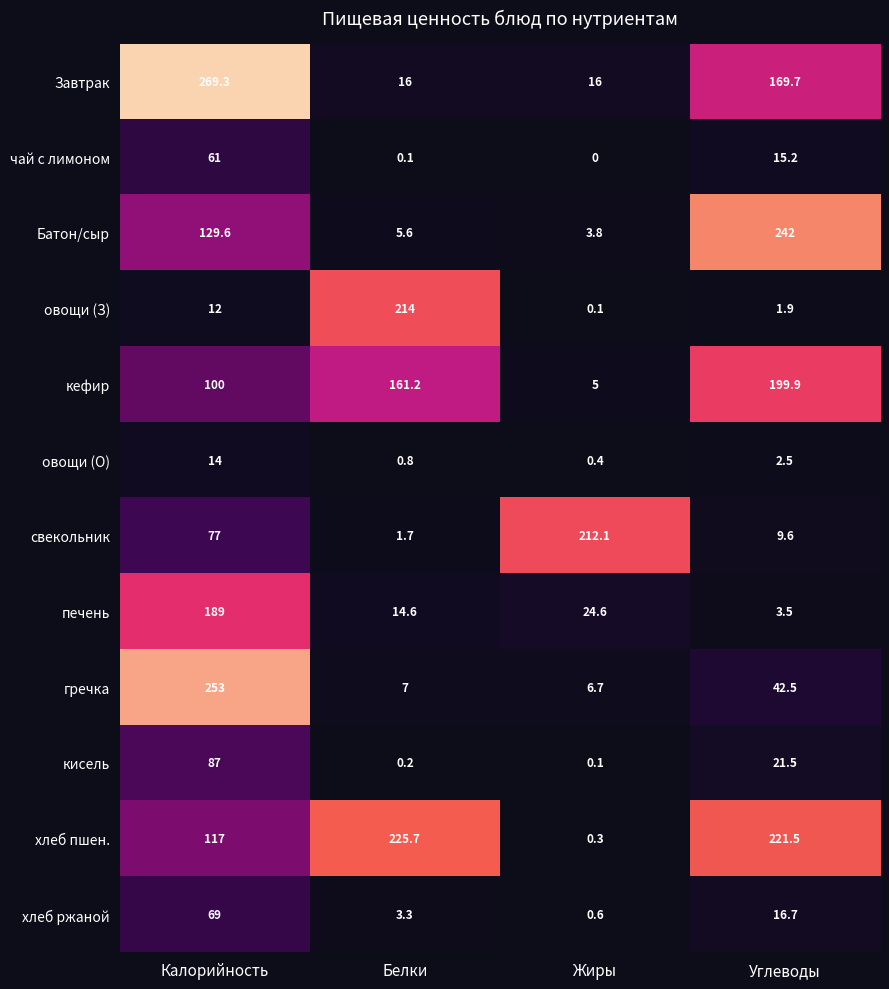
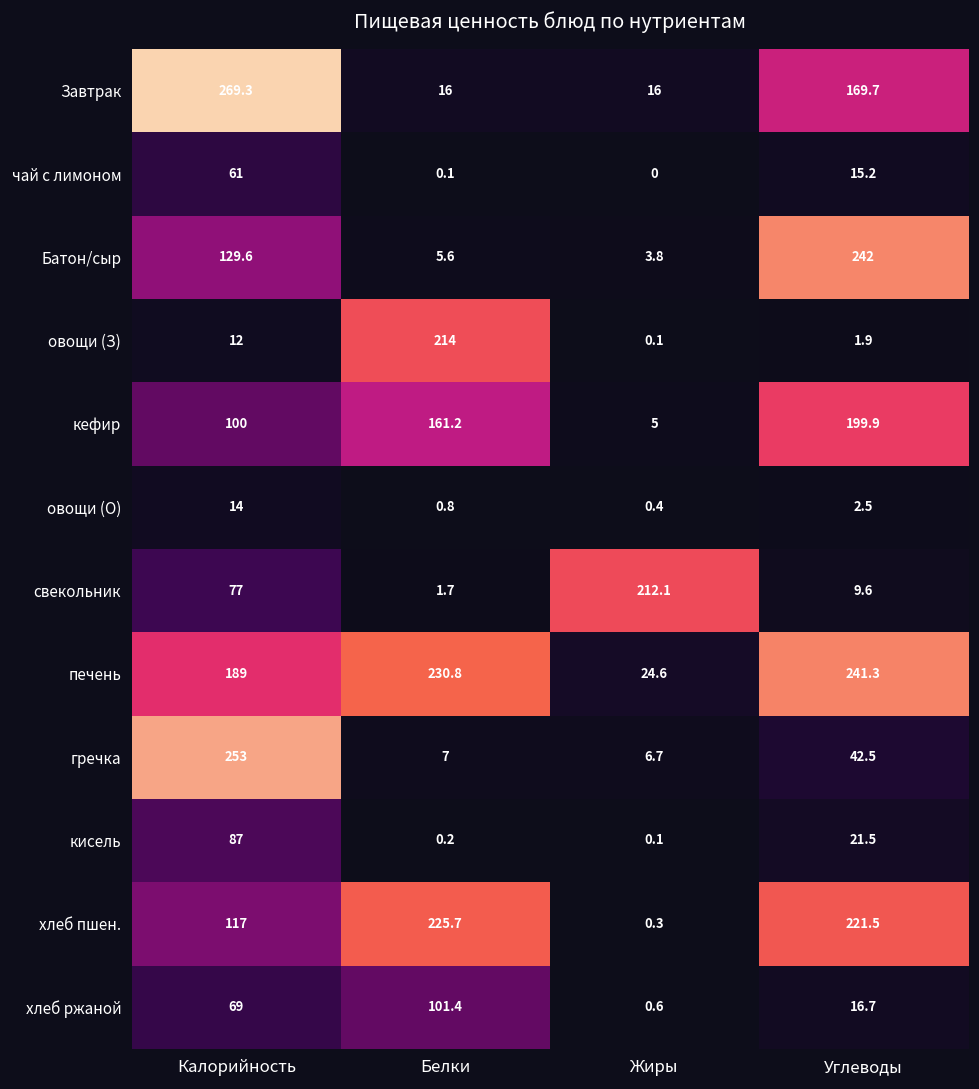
  {
    "Завтрак": {
      "Калорийность": 269.3,
      "Белки": 16,
      "Жиры": 16,
      "Углеводы": 169.7
    },
    "чай с лимоном": {
      "Калорийность": 61,
      "Белки": 0.1,
      "Жиры": 0,
      "Углеводы": 15.2
    },
    "Батон/сыр": {
      "Калорийность": 129.6,
      "Белки": 5.6,
      "Жиры": 3.8,
      "Углеводы": 242
    },
    "овощи (З)": {
      "Калорийность": 12,
      "Белки": 214,
      "Жиры": 0.1,
      "Углеводы": 1.9
    },
    "кефир": {
      "Калорийность": 100,
      "Белки": 161.2,
      "Жиры": 5,
      "Углеводы": 199.9
    },
    "овощи (О)": {
      "Калорийность": 14,
      "Белки": 0.8,
      "Жиры": 0.4,
      "Углеводы": 2.5
    },
    "свекольник": {
      "Калорийность": 77,
      "Белки": 1.7,
      "Жиры": 212.1,
      "Углеводы": 9.6
    },
    "печень": {
      "Калорийность": 189,
-     "Белки": 14.6,
+     "Белки": 230.8,
      "Жиры": 24.6,
-     "Углеводы": 3.5
+     "Углеводы": 241.3
    },
    "гречка": {
      "Калорийность": 253,
      "Белки": 7,
      "Жиры": 6.7,
      "Углеводы": 42.5
    },
    "кисель": {
      "Калорийность": 87,
      "Белки": 0.2,
      "Жиры": 0.1,
      "Углеводы": 21.5
    },
    "хлеб пшен.": {
      "Калорийность": 117,
      "Белки": 225.7,
      "Жиры": 0.3,
      "Углеводы": 221.5
    },
    "хлеб ржаной": {
      "Калорийность": 69,
-     "Белки": 3.3,
+     "Белки": 101.4,
      "Жиры": 0.6,
      "Углеводы": 16.7
    }
  }
